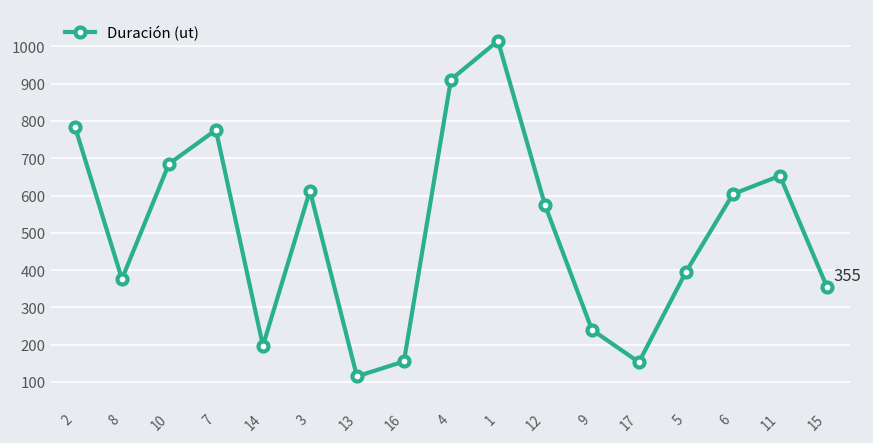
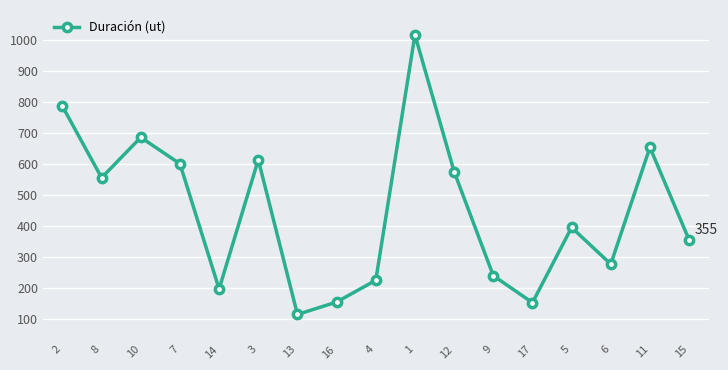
  {
    "2": 790,
-   "8": 380,
+   "8": 560,
    "10": 690,
-   "7": 780,
+   "7": 600,
    "14": 200,
    "3": 610,
    "13": 120,
    "16": 160,
-   "4": 910,
+   "4": 230,
    "1": 1020,
    "12": 580,
    "9": 240,
    "17": 150,
    "5": 400,
-   "6": 600,
+   "6": 280,
    "11": 650
  }
